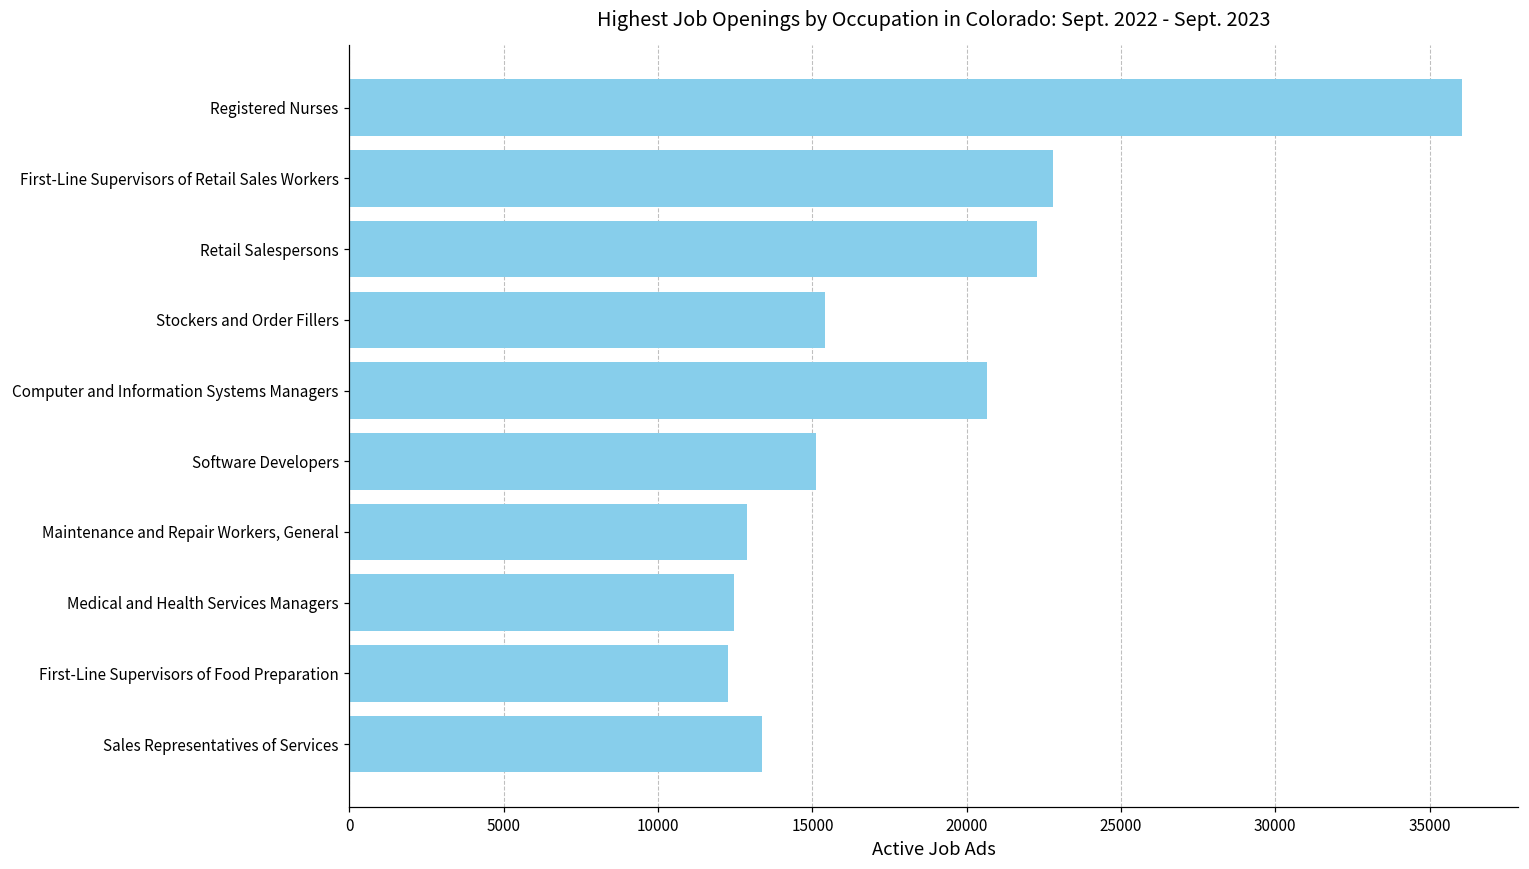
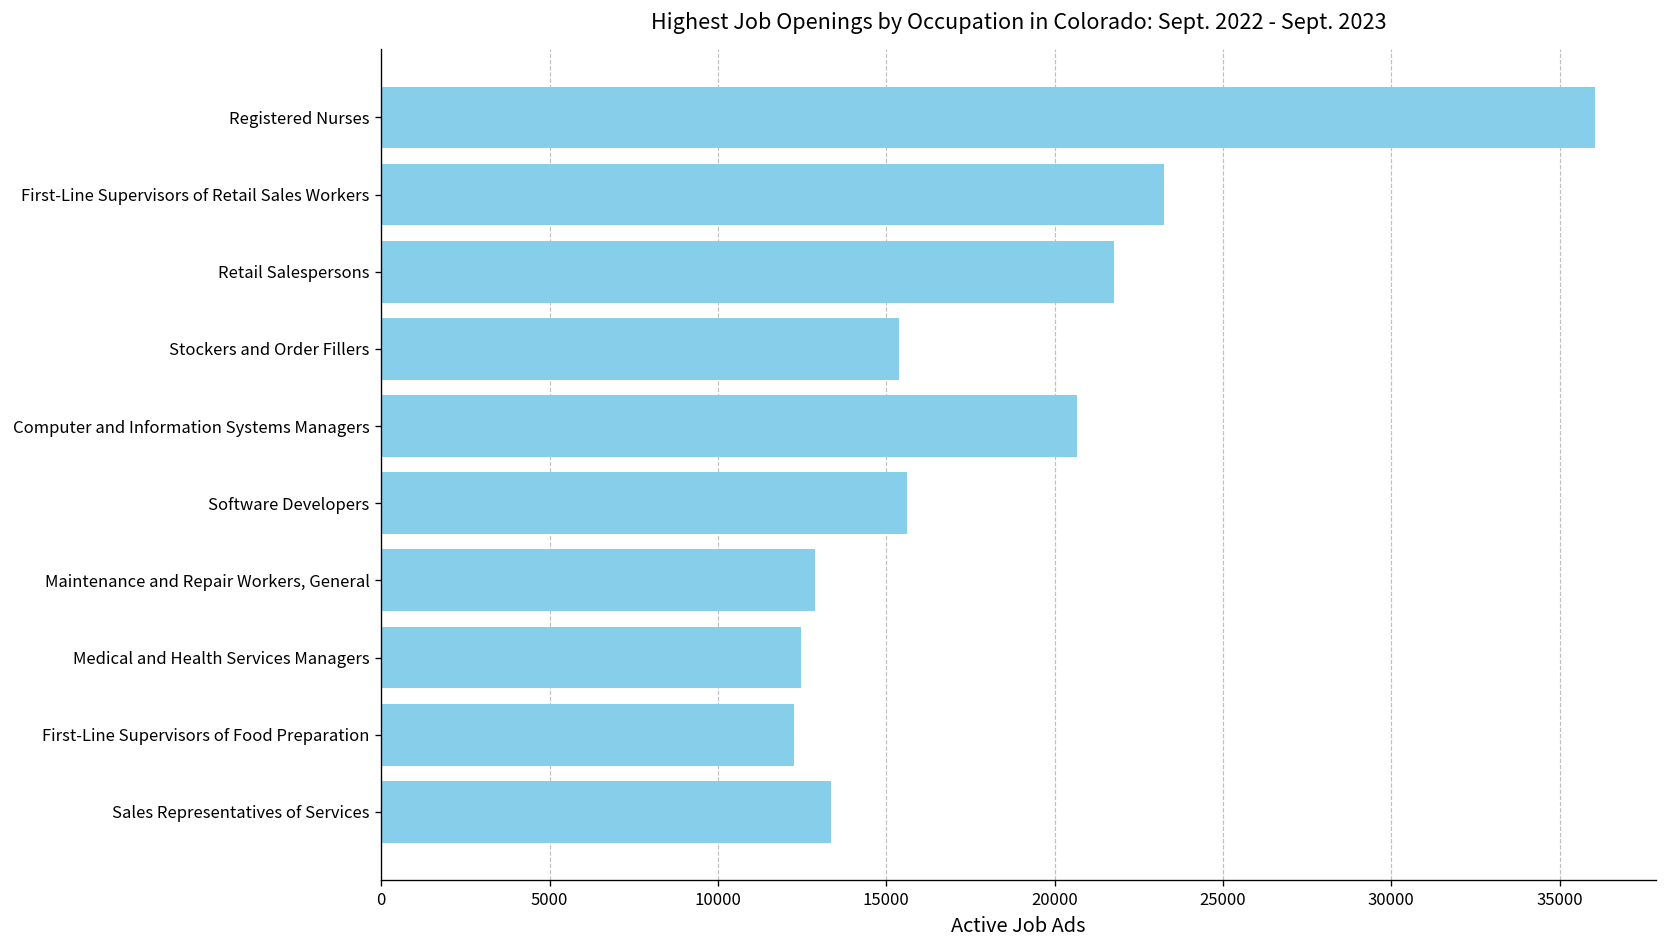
  {
    "Registered Nurses": 36100,
-   "First-Line Supervisors of Retail Sales Workers": 22800,
-   "Retail Salespersons": 22300,
+   "First-Line Supervisors of Retail Sales Workers": 23300,
+   "Retail Salespersons": 21800,
    "Stockers and Order Fillers": 15400,
    "Computer and Information Systems Managers": 20700,
-   "Software Developers": 15100,
+   "Software Developers": 15600,
    "Maintenance and Repair Workers, General": 12900,
    "Medical and Health Services Managers": 12500,
    "First-Line Supervisors of Food Preparation": 12300,
    "Sales Representatives of Services": 13400
  }
